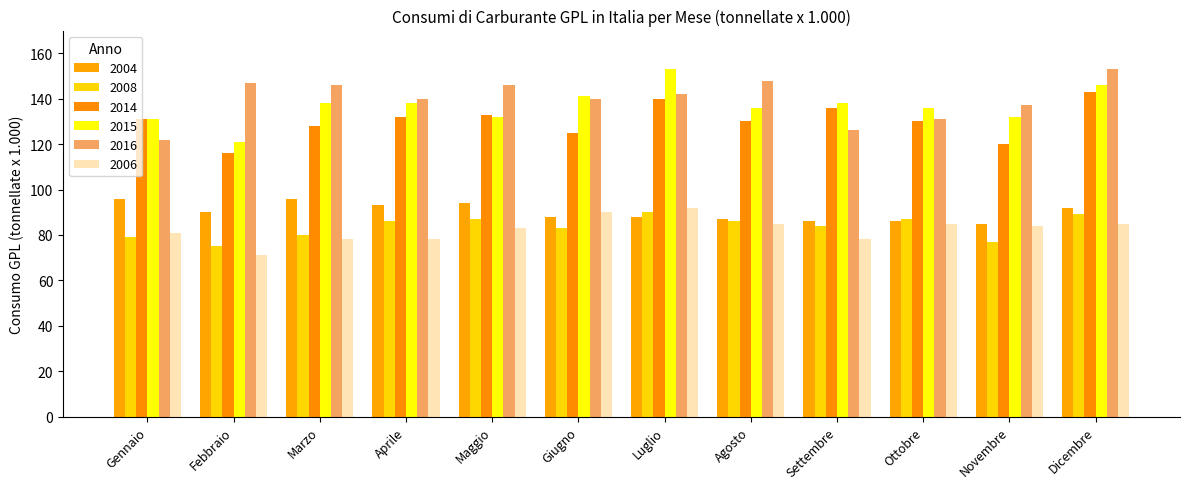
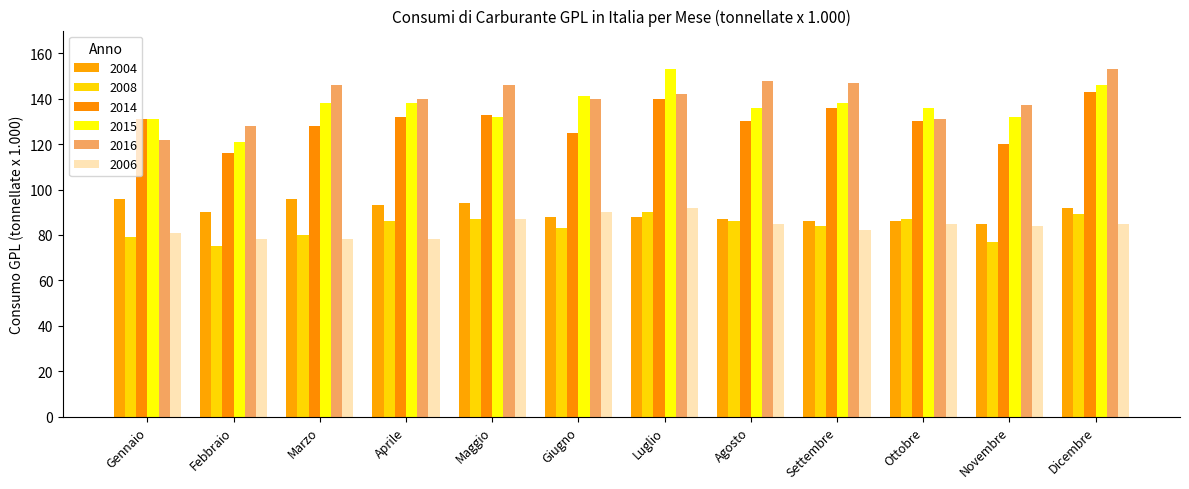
  {
    "2016": {
      "Gennaio": 122,
-     "Febbraio": 147,
+     "Febbraio": 128,
      "Marzo": 146,
      "Aprile": 140,
      "Maggio": 146,
      "Giugno": 140,
      "Luglio": 142,
      "Agosto": 148,
-     "Settembre": 126,
+     "Settembre": 147,
      "Ottobre": 131,
      "Novembre": 137,
      "Dicembre": 153
    },
    "2006": {
      "Gennaio": 81,
-     "Febbraio": 71,
+     "Febbraio": 78,
      "Marzo": 78,
      "Aprile": 78,
-     "Maggio": 83,
+     "Maggio": 87,
      "Giugno": 90,
      "Luglio": 92,
      "Agosto": 85,
-     "Settembre": 78,
+     "Settembre": 82,
      "Ottobre": 85,
      "Novembre": 84,
      "Dicembre": 85
    }
  }
